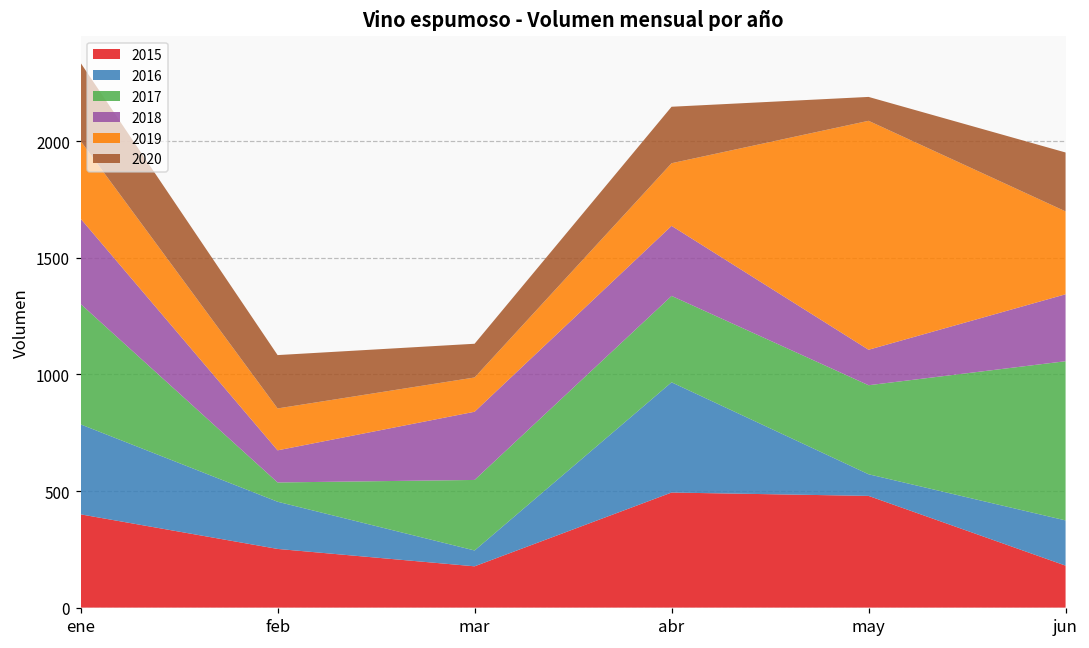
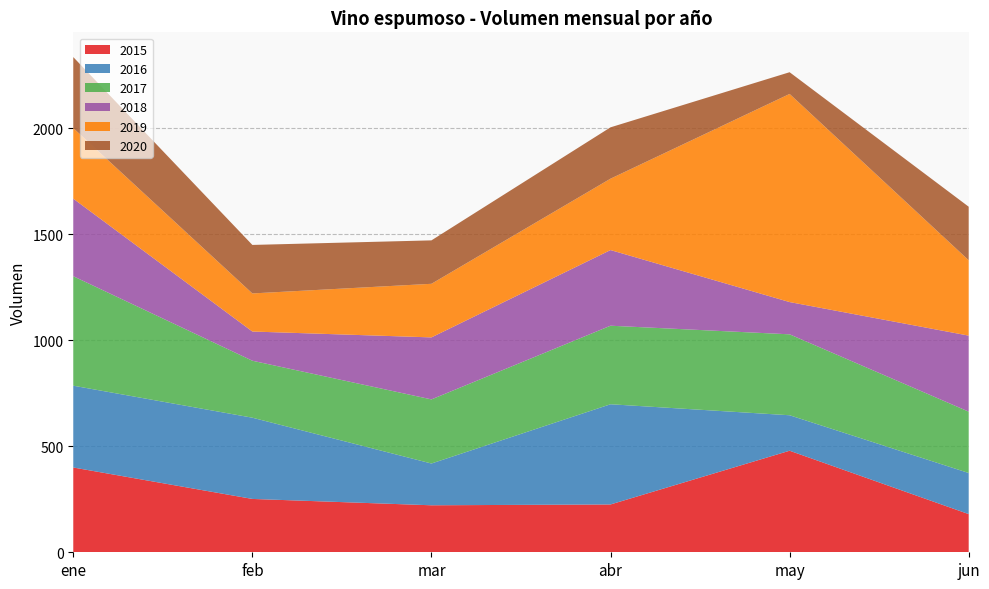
  {
    "2015": {
      "ene": 400,
      "feb": 250,
-     "mar": 180,
-     "abr": 490,
+     "mar": 220,
+     "abr": 230,
      "may": 480,
      "jun": 180
    },
    "2016": {
      "ene": 390,
-     "feb": 200,
-     "mar": 70,
+     "feb": 380,
+     "mar": 200,
      "abr": 470,
-     "may": 90,
+     "may": 170,
      "jun": 190
    },
    "2017": {
      "ene": 520,
-     "feb": 80,
+     "feb": 270,
      "mar": 300,
      "abr": 370,
      "may": 380,
-     "jun": 680
+     "jun": 290
    },
    "2018": {
      "ene": 370,
      "feb": 140,
      "mar": 290,
-     "abr": 300,
+     "abr": 360,
      "may": 150,
-     "jun": 290
+     "jun": 360
    },
    "2019": {
      "ene": 330,
      "feb": 180,
-     "mar": 150,
-     "abr": 270,
+     "mar": 250,
+     "abr": 340,
      "may": 980,
      "jun": 360
    },
    "2020": {
      "ene": 330,
      "feb": 230,
-     "mar": 140,
+     "mar": 200,
      "abr": 240,
      "may": 100,
      "jun": 250
    }
  }
